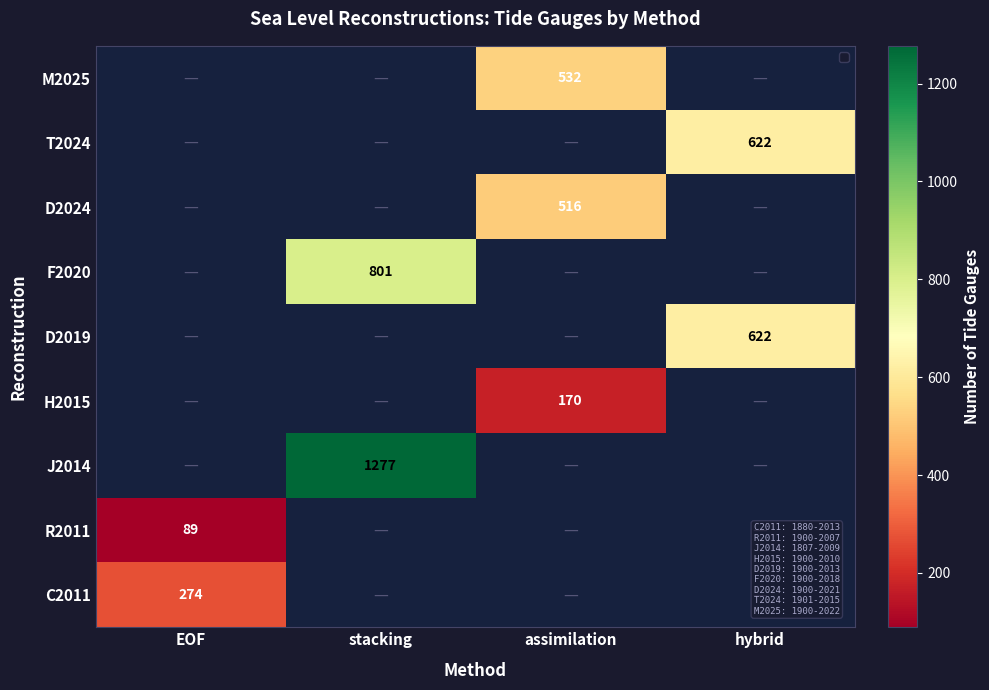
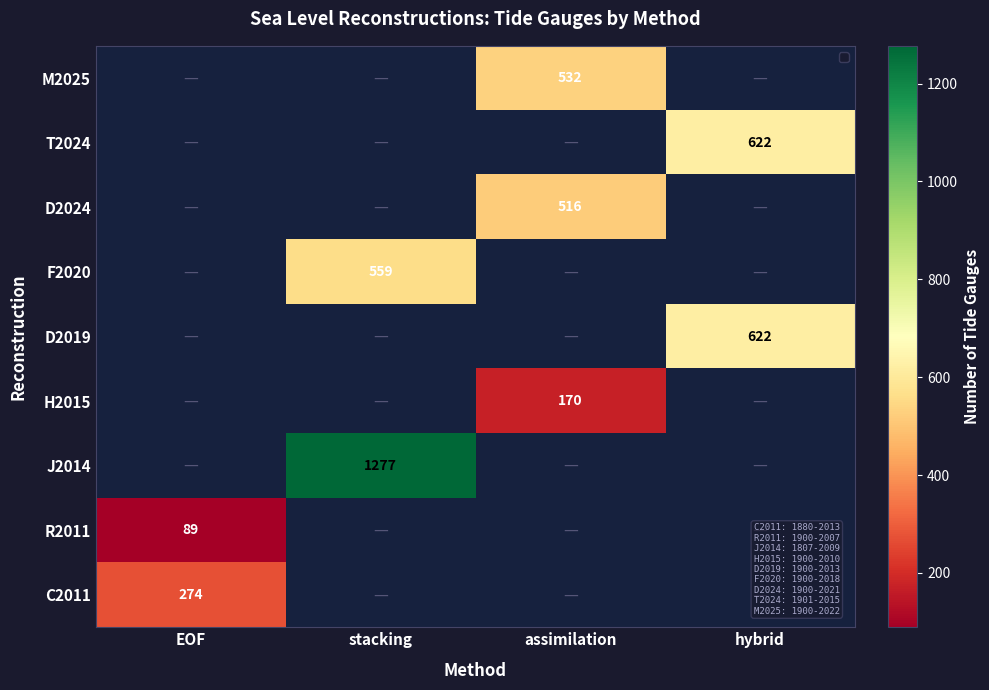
  {
    "M2025": {
      "assimilation": 532
    },
    "T2024": {
      "hybrid": 622
    },
    "D2024": {
      "assimilation": 516
    },
    "F2020": {
-     "stacking": 801
+     "stacking": 559
    },
    "D2019": {
      "hybrid": 622
    },
    "H2015": {
      "assimilation": 170
    },
    "J2014": {
      "stacking": 1277
    },
    "R2011": {
      "EOF": 89
    },
    "C2011": {
      "EOF": 274
    }
  }
